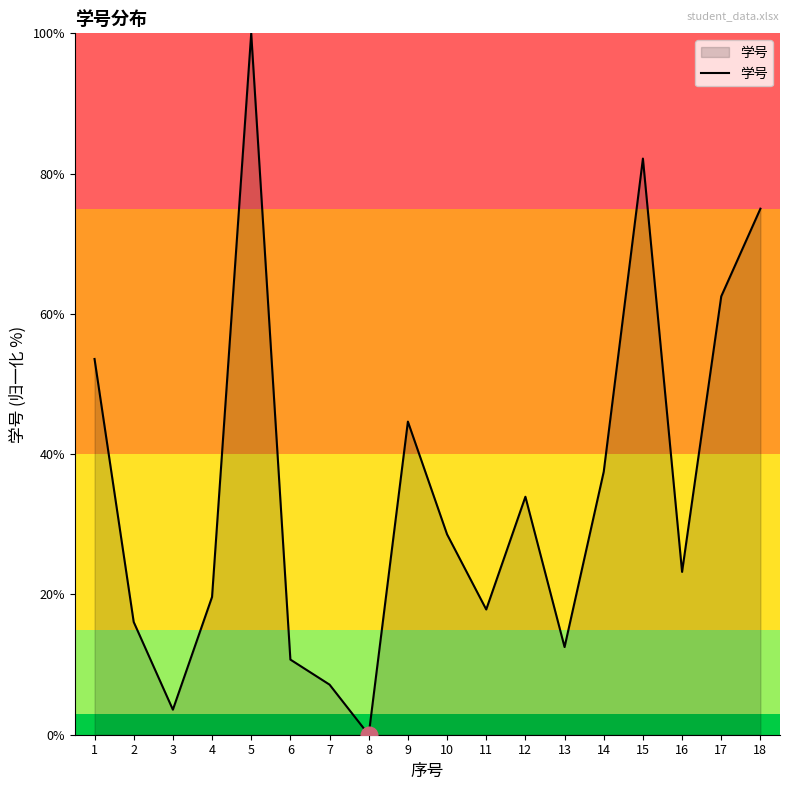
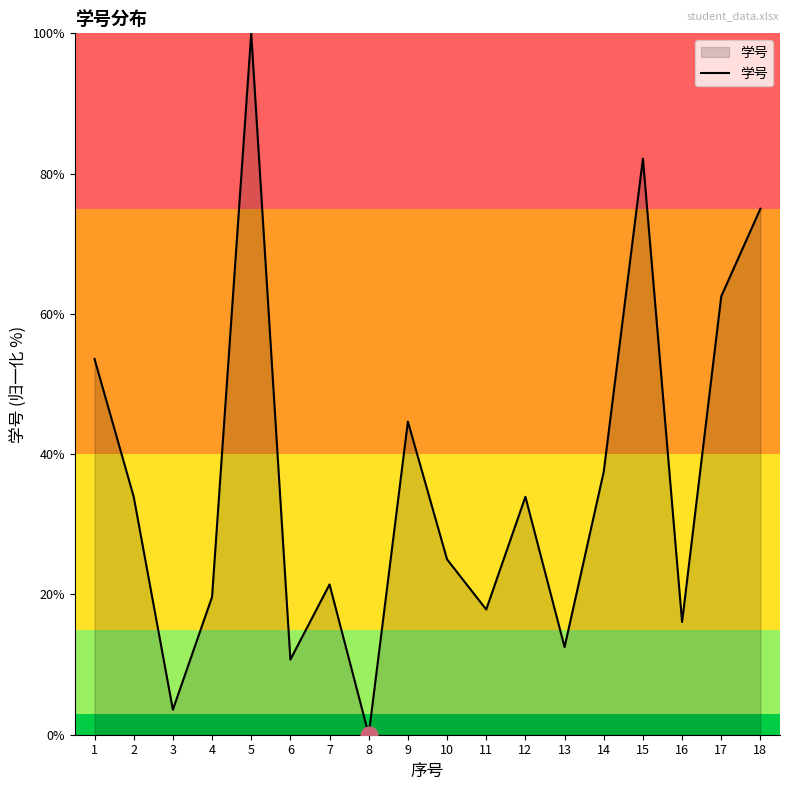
  {
    "学号": {
      "1": "54%",
-     "2": "16%",
+     "2": "34%",
      "3": "4%",
      "4": "20%",
      "5": "100%",
      "6": "11%",
-     "7": "7%",
+     "7": "21%",
      "9": "45%",
-     "10": "29%",
+     "10": "25%",
      "11": "18%",
      "12": "34%",
      "13": "13%",
      "14": "38%",
      "15": "82%",
-     "16": "23%",
+     "16": "16%",
      "17": "63%",
      "18": "75%"
    }
  }
